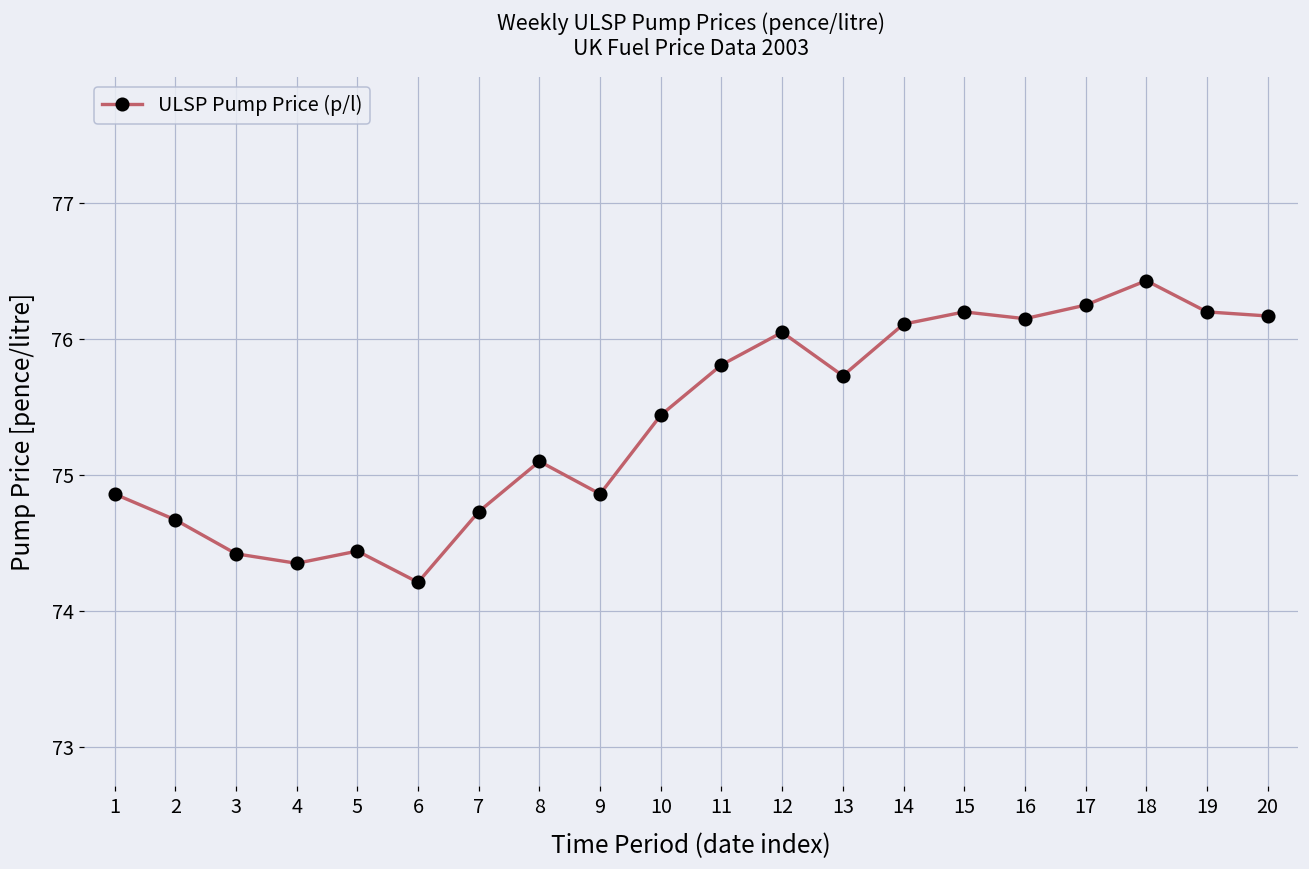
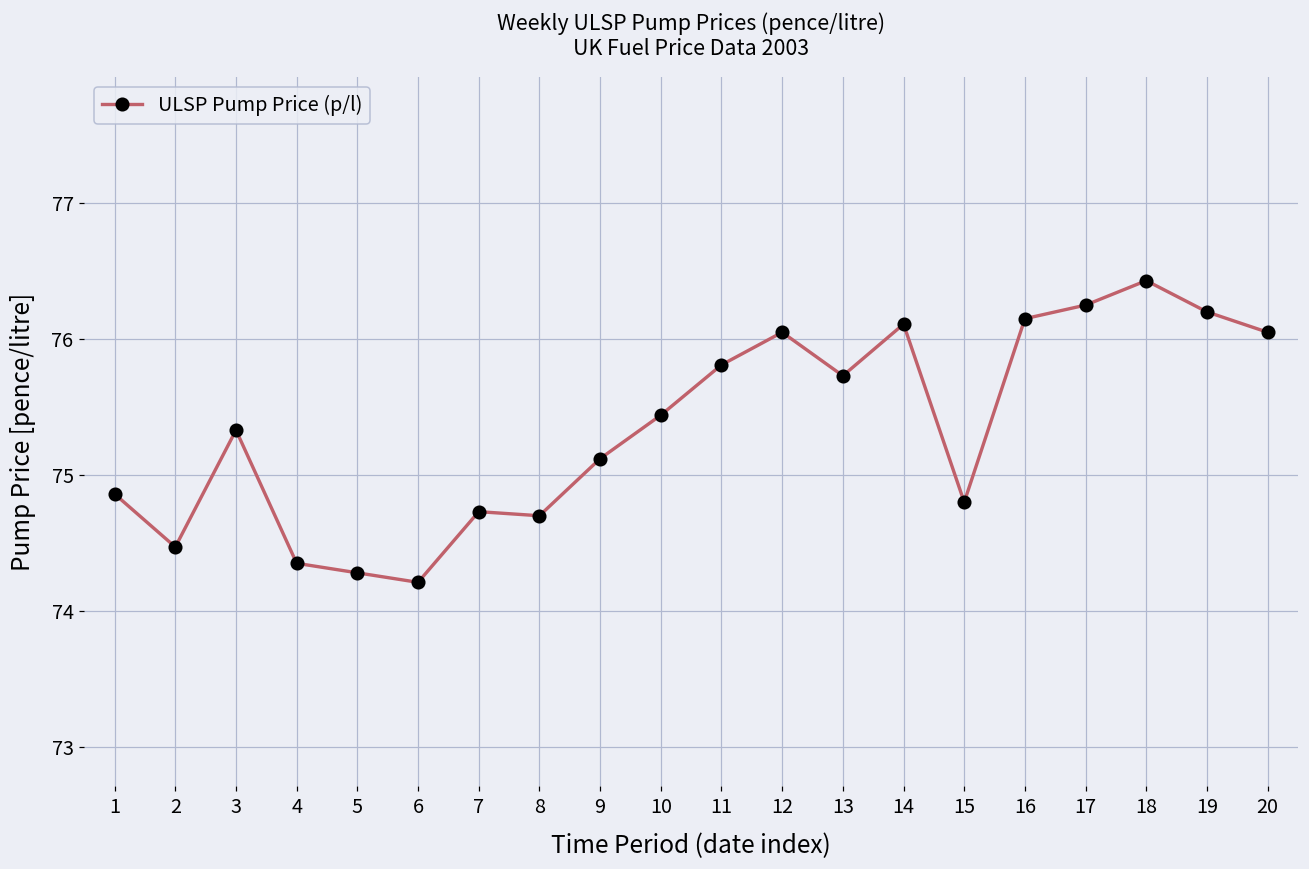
  {
    "1": 74.86,
-   "2": 74.67,
-   "3": 74.42,
+   "2": 74.47,
+   "3": 75.33,
    "4": 74.35,
-   "5": 74.44,
+   "5": 74.28,
    "6": 74.21,
    "7": 74.73,
-   "8": 75.1,
-   "9": 74.86,
+   "8": 74.7,
+   "9": 75.12,
    "10": 75.44,
    "11": 75.81,
    "12": 76.05,
    "13": 75.73,
    "14": 76.11,
-   "15": 76.2,
+   "15": 74.8,
    "16": 76.15,
    "17": 76.25,
    "18": 76.43,
    "19": 76.20,
-   "20": 76.17
+   "20": 76.05
  }
